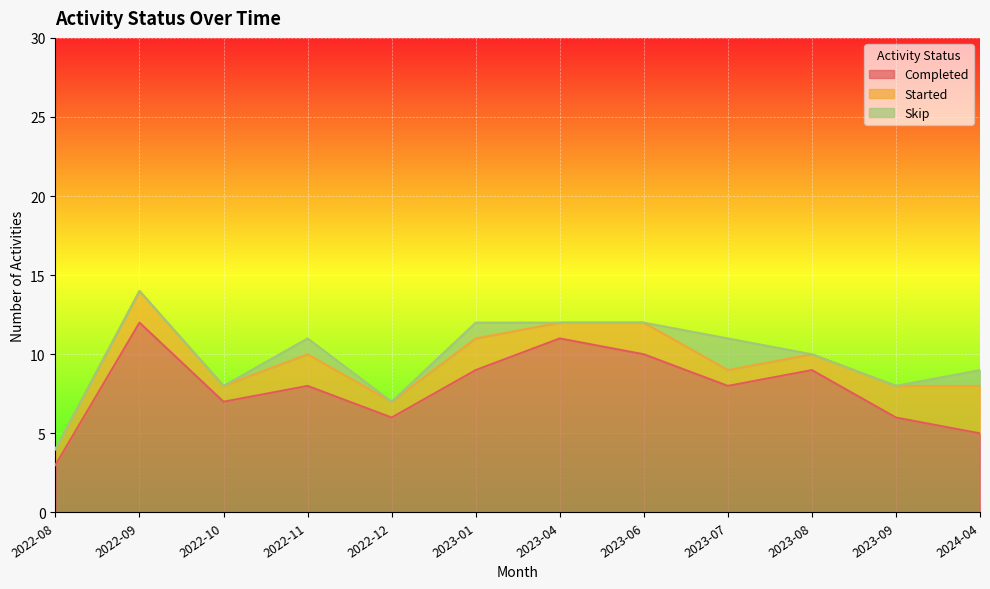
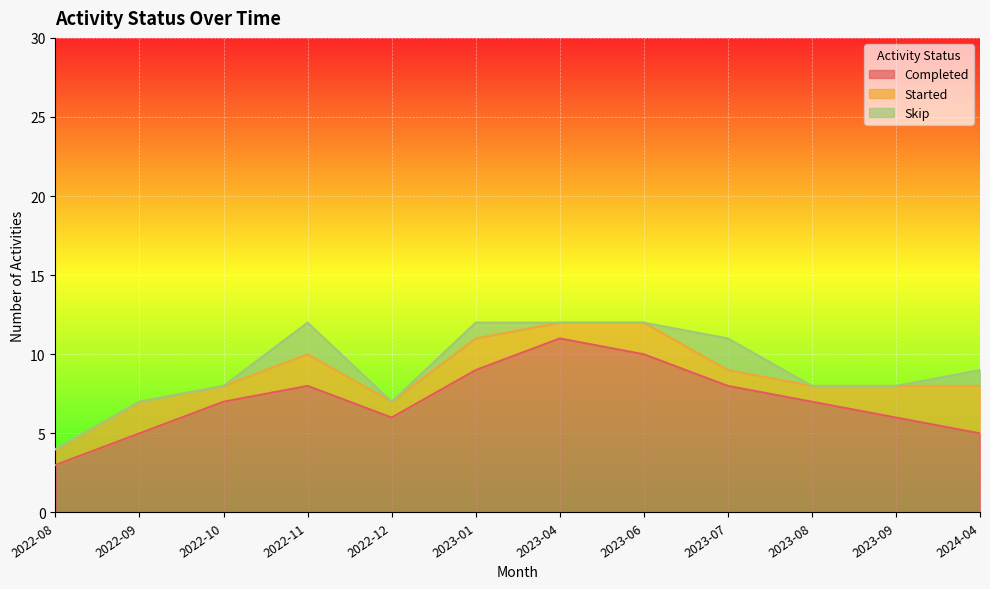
  {
    "Completed": {
      "2022-08": 3,
-     "2022-09": 12,
+     "2022-09": 5,
      "2022-10": 7,
      "2022-11": 8,
      "2022-12": 6,
      "2023-01": 9,
      "2023-04": 11,
      "2023-06": 10,
      "2023-07": 8,
-     "2023-08": 9,
+     "2023-08": 7,
      "2023-09": 6,
      "2024-04": 5
    },
    "Started": {
      "2022-11": 2,
      "2023-01": 2,
      "2023-07": 1,
      "2024-04": 3
    },
    "Skip": {
-     "2022-11": 1,
+     "2022-11": 2,
      "2023-01": 1,
      "2023-07": 2,
      "2024-04": 1
    }
  }
